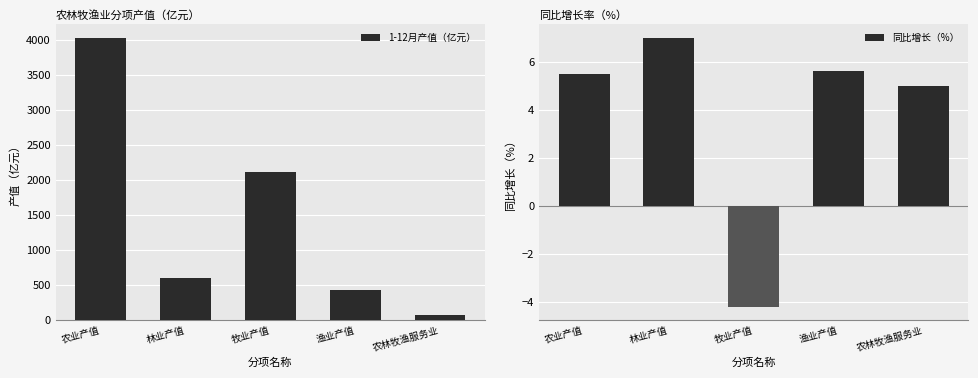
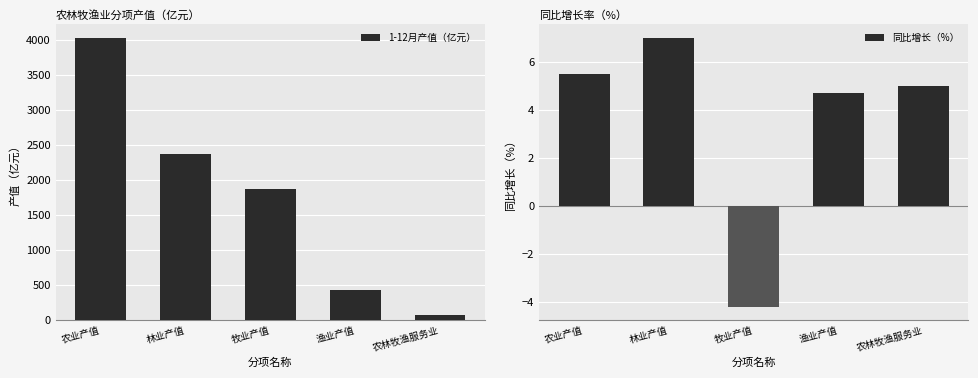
  {
    "农林牧渔业分项产值（亿元）": {
      "农业产值": 4000,
-     "林业产值": 600,
-     "牧业产值": 2100,
+     "林业产值": 2400,
+     "牧业产值": 1900,
      "渔业产值": 400,
      "农林牧渔服务业": 100
    },
    "同比增长率（%）": {
      "农业产值": 5.5,
      "林业产值": 7.0,
      "牧业产值": -4.2,
-     "渔业产值": 5.6,
+     "渔业产值": 4.7,
      "农林牧渔服务业": 5.0
    }
  }
